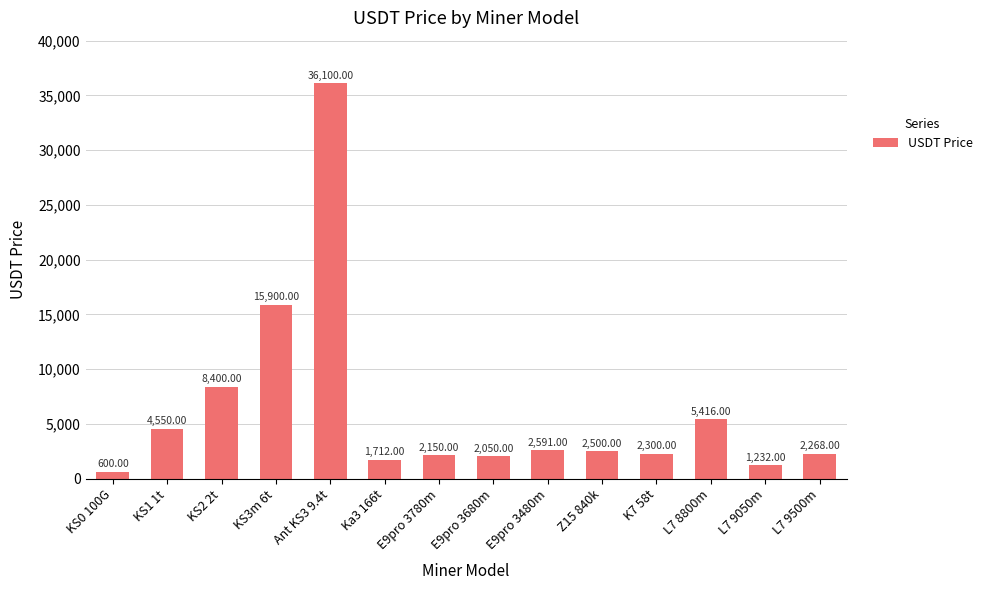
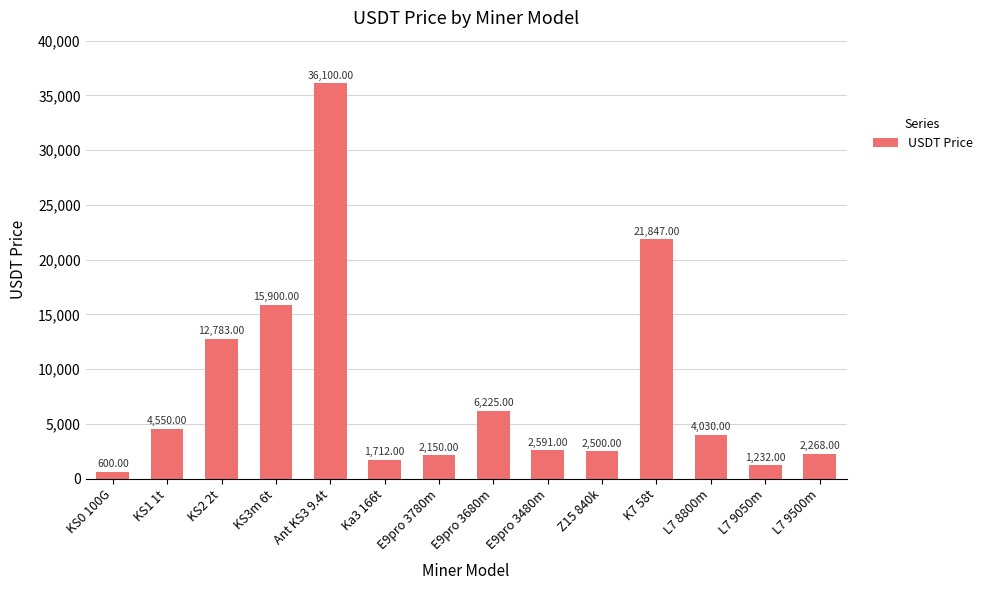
  {
    "KS0 100G": "600.00",
    "KS1 1t": "4,550.00",
-   "KS2 2t": "8,400.00",
+   "KS2 2t": "12,783.00",
    "KS3m 6t": "15,900.00",
    "Ant KS3 9.4t": "36,100.00",
    "Ka3 166t": "1,712.00",
    "E9pro 3780m": "2,150.00",
-   "E9pro 3680m": "2,050.00",
+   "E9pro 3680m": "6,225.00",
    "E9pro 3480m": "2,591.00",
    "Z15 840k": "2,500.00",
-   "K7 58t": "2,300.00",
-   "L7 8800m": "5,416.00",
+   "K7 58t": "21,847.00",
+   "L7 8800m": "4,030.00",
    "L7 9050m": "1,232.00",
    "L7 9500m": "2,268.00"
  }
